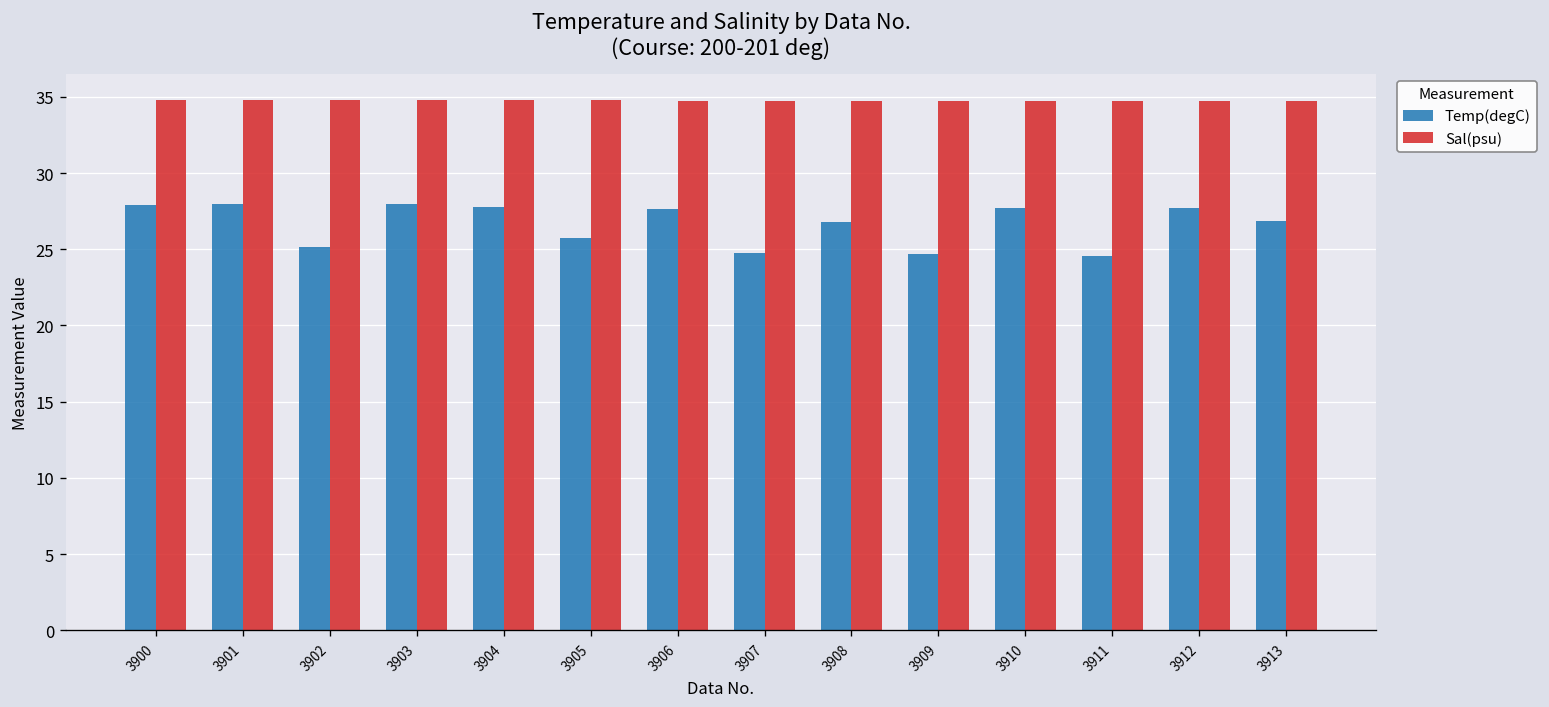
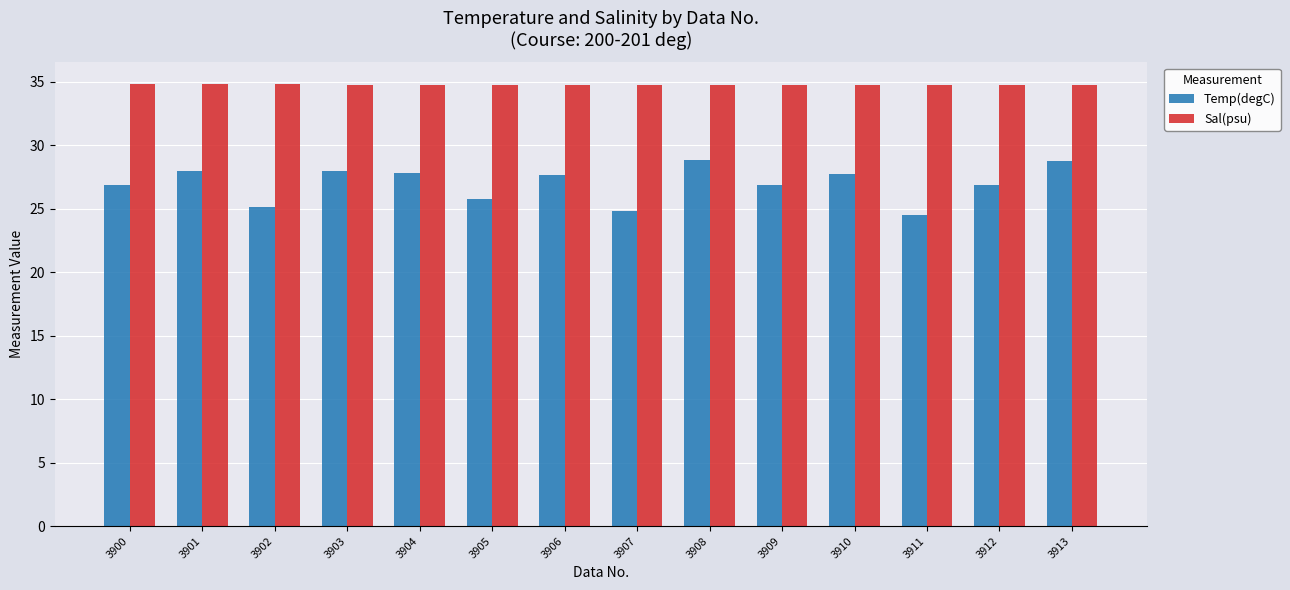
  {
    "Temp(degC)": {
-     "3900": 27.9,
+     "3900": 26.8,
      "3901": 28.0,
      "3902": 25.1,
      "3903": 27.9,
      "3904": 27.8,
      "3905": 25.8,
      "3906": 27.7,
      "3907": 24.8,
-     "3908": 26.8,
-     "3909": 24.7,
+     "3908": 28.8,
+     "3909": 26.8,
      "3910": 27.7,
      "3911": 24.5,
-     "3912": 27.7,
-     "3913": 26.9
+     "3912": 26.9,
+     "3913": 28.7
    },
    "Sal(psu)": {
      "3900": 34.8,
      "3901": 34.8,
      "3902": 34.8,
      "3903": 34.8,
      "3904": 34.8,
      "3905": 34.8,
      "3906": 34.7,
      "3907": 34.8,
      "3908": 34.8,
      "3909": 34.7,
      "3910": 34.8,
      "3911": 34.8,
      "3912": 34.7,
      "3913": 34.7
    }
  }
